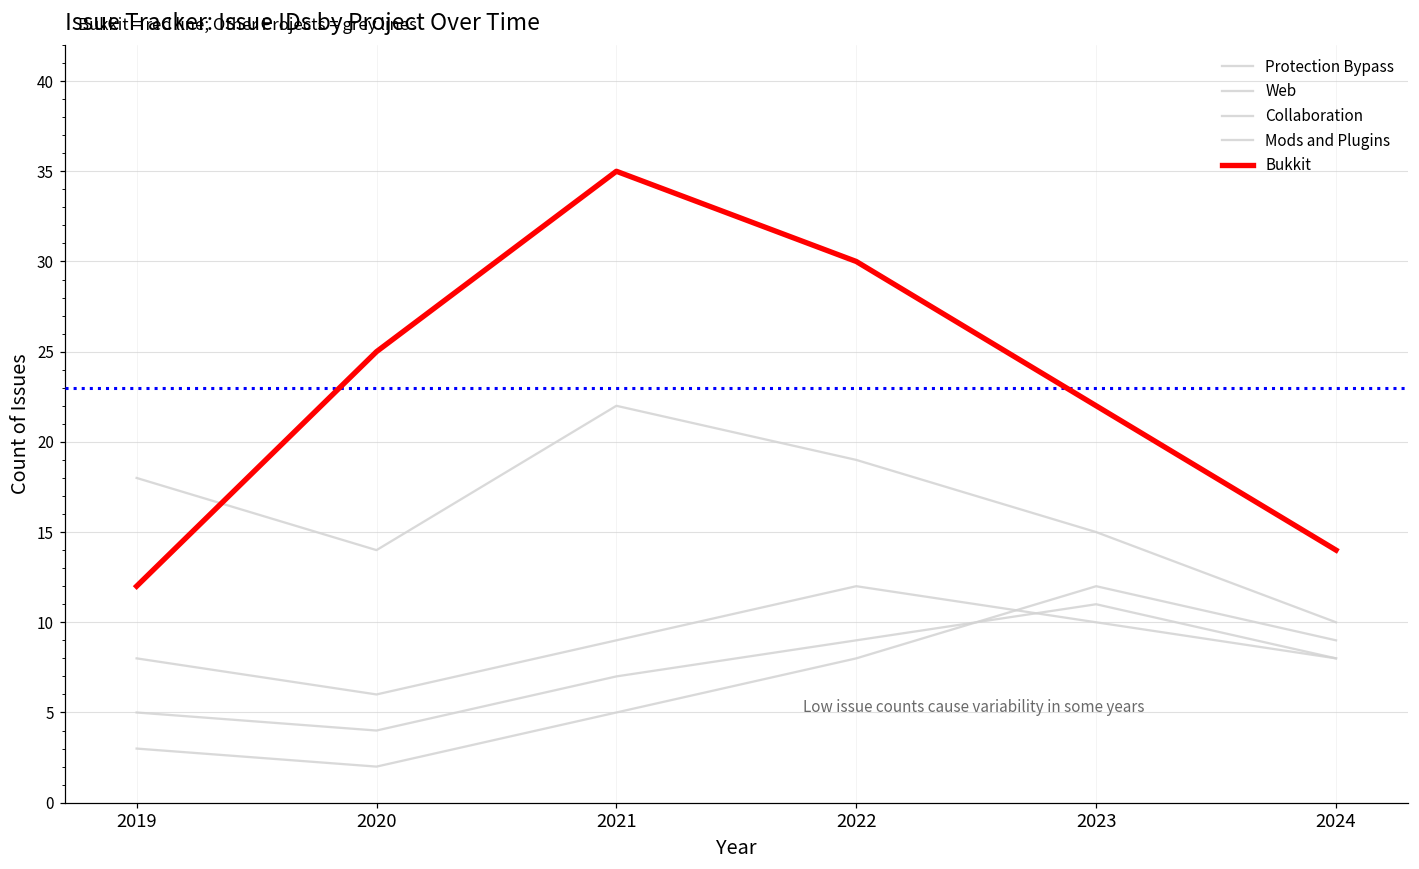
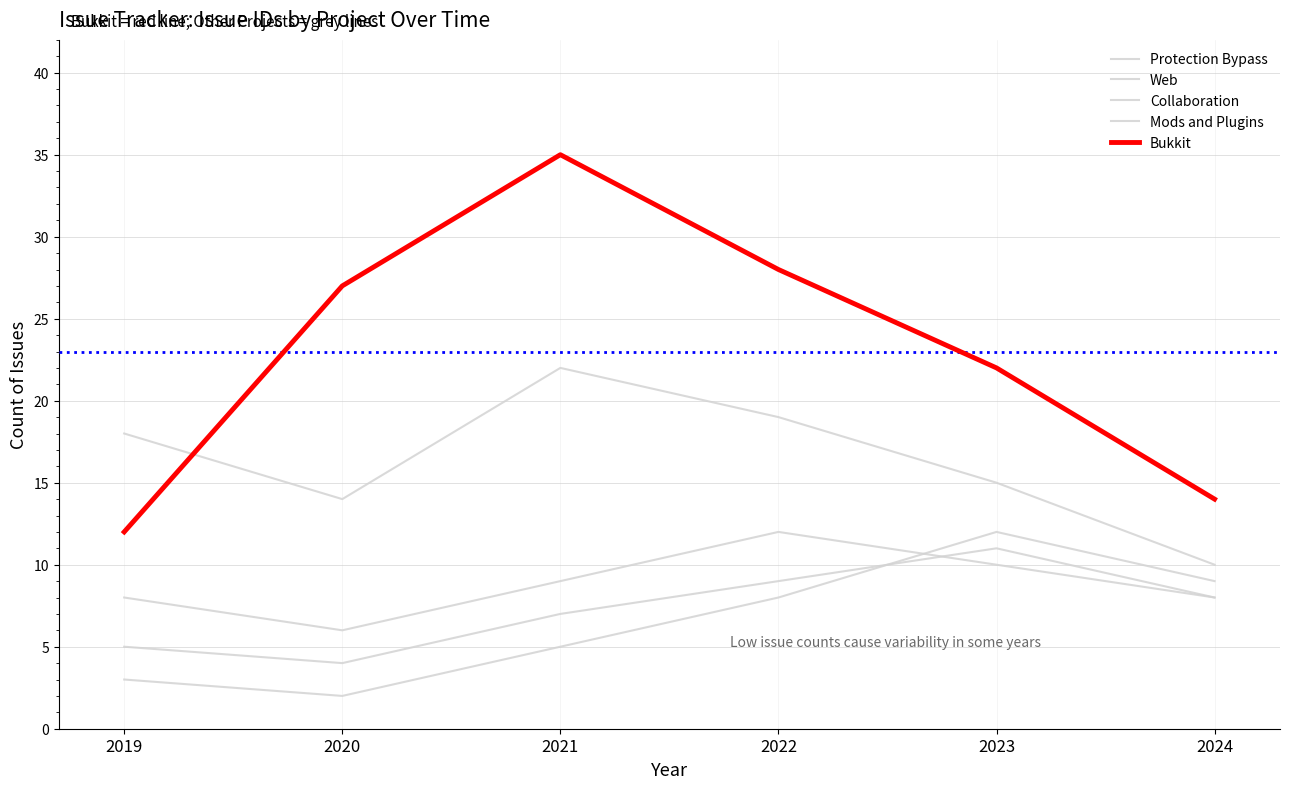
  {
    "Bukkit": {
      "2019": 12,
-     "2020": 25,
+     "2020": 27,
      "2021": 35,
-     "2022": 30,
+     "2022": 28,
      "2023": 22,
      "2024": 14
    }
  }
